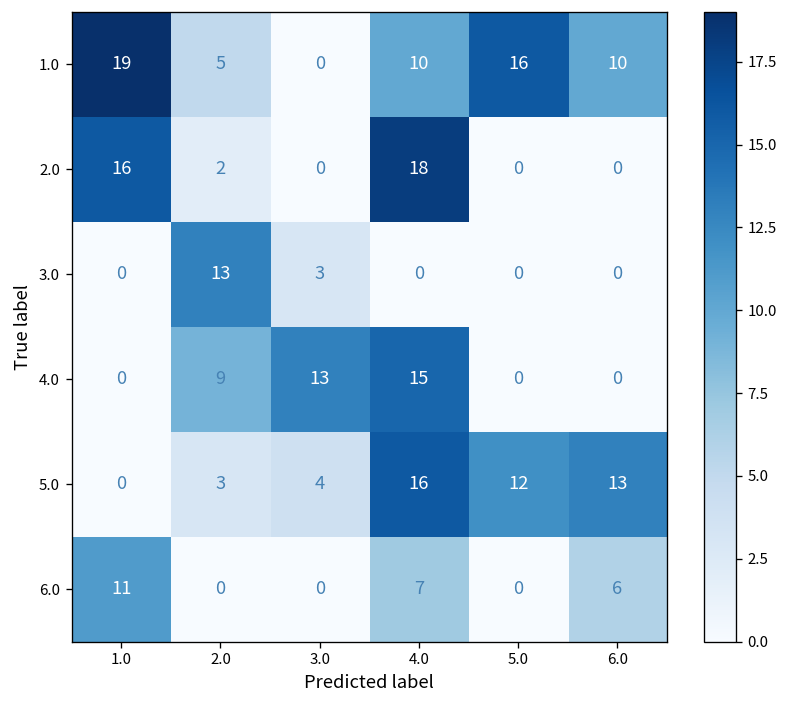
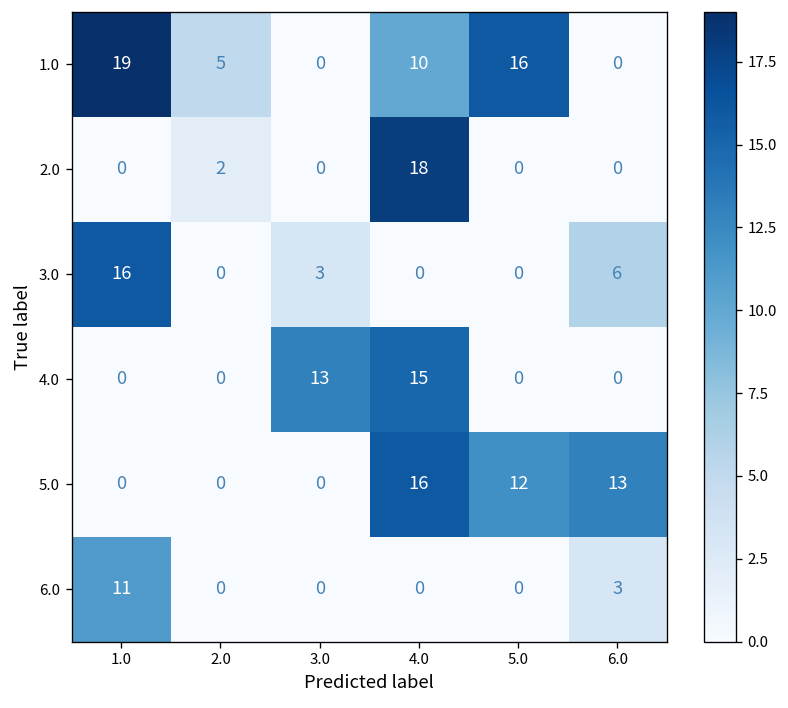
  {
    "1.0": {
      "1.0": 19,
      "2.0": 5,
      "3.0": 0,
      "4.0": 10,
      "5.0": 16,
-     "6.0": 10
+     "6.0": 0
    },
    "2.0": {
-     "1.0": 16,
+     "1.0": 0,
      "2.0": 2,
      "3.0": 0,
      "4.0": 18,
      "5.0": 0,
      "6.0": 0
    },
    "3.0": {
-     "1.0": 0,
-     "2.0": 13,
+     "1.0": 16,
+     "2.0": 0,
      "3.0": 3,
      "4.0": 0,
      "5.0": 0,
-     "6.0": 0
+     "6.0": 6
    },
    "4.0": {
      "1.0": 0,
-     "2.0": 9,
+     "2.0": 0,
      "3.0": 13,
      "4.0": 15,
      "5.0": 0,
      "6.0": 0
    },
    "5.0": {
      "1.0": 0,
-     "2.0": 3,
-     "3.0": 4,
+     "2.0": 0,
+     "3.0": 0,
      "4.0": 16,
      "5.0": 12,
      "6.0": 13
    },
    "6.0": {
      "1.0": 11,
      "2.0": 0,
      "3.0": 0,
-     "4.0": 7,
+     "4.0": 0,
      "5.0": 0,
-     "6.0": 6
+     "6.0": 3
    }
  }
